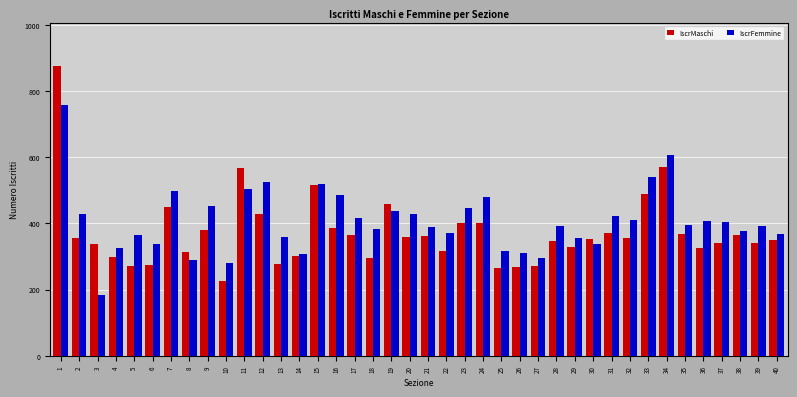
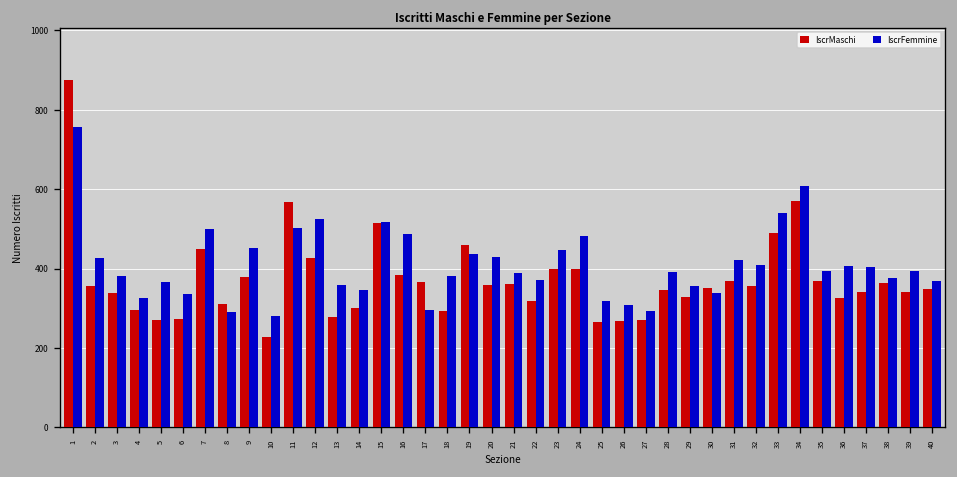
  {
    "IscrMaschi": {
      "1": 880,
      "2": 360,
      "3": 340,
      "4": 300,
      "5": 270,
      "6": 270,
      "7": 450,
      "8": 310,
      "9": 380,
      "10": 230,
      "11": 570,
      "12": 430,
      "13": 280,
      "14": 300,
      "15": 520,
      "16": 390,
      "17": 370,
      "18": 290,
      "19": 460,
      "20": 360,
      "21": 360,
      "22": 320,
      "23": 400,
      "24": 400,
      "25": 270,
      "26": 270,
      "27": 270,
      "28": 350,
      "29": 330,
      "30": 350,
      "31": 370,
      "32": 360,
      "33": 490,
      "34": 570,
      "35": 370,
      "36": 330,
      "37": 340,
      "38": 370,
      "39": 340,
      "40": 350
    },
    "IscrFemmine": {
      "1": 760,
      "2": 430,
-     "3": 190,
+     "3": 380,
      "4": 330,
      "5": 370,
      "6": 340,
      "7": 500,
      "8": 290,
      "9": 450,
      "10": 280,
      "11": 500,
      "12": 530,
      "13": 360,
-     "14": 310,
+     "14": 350,
      "15": 520,
      "16": 490,
-     "17": 420,
+     "17": 300,
      "18": 380,
      "19": 440,
      "20": 430,
      "21": 390,
      "22": 370,
      "23": 450,
      "24": 480,
      "25": 320,
      "26": 310,
      "27": 290,
      "28": 390,
      "29": 360,
      "30": 340,
      "31": 420,
      "32": 410,
      "33": 540,
      "34": 610,
      "35": 400,
      "36": 410,
      "37": 410,
      "38": 380,
      "39": 390,
      "40": 370
    }
  }
